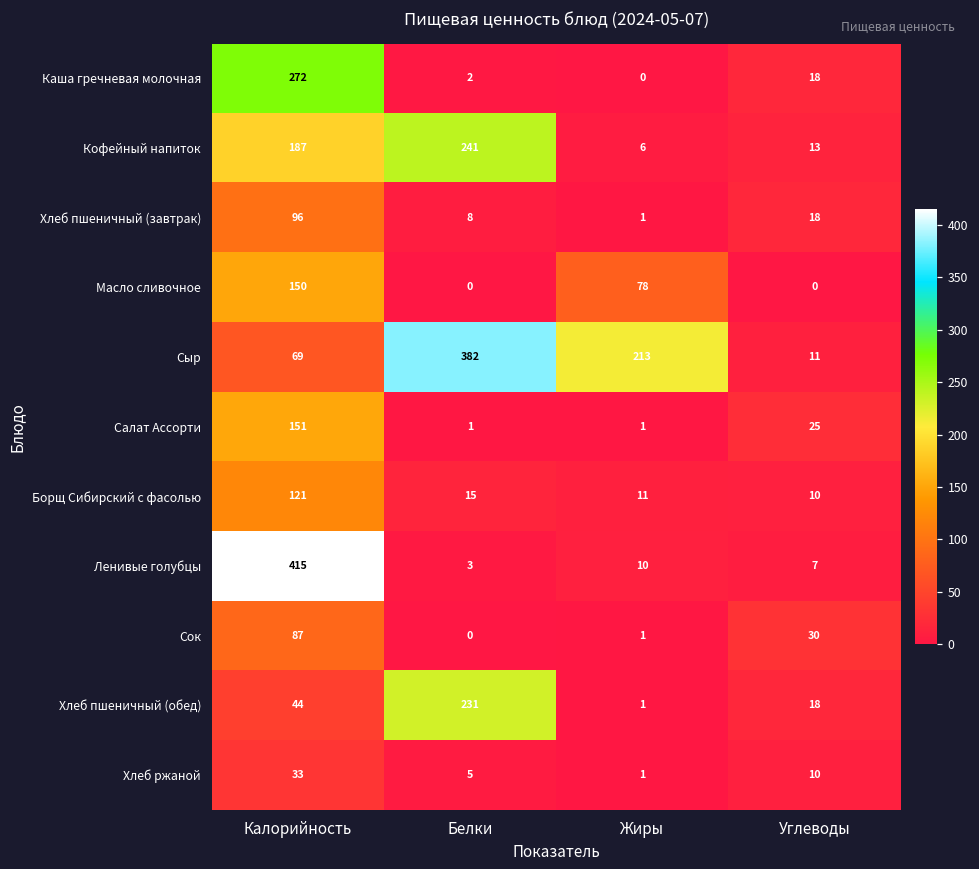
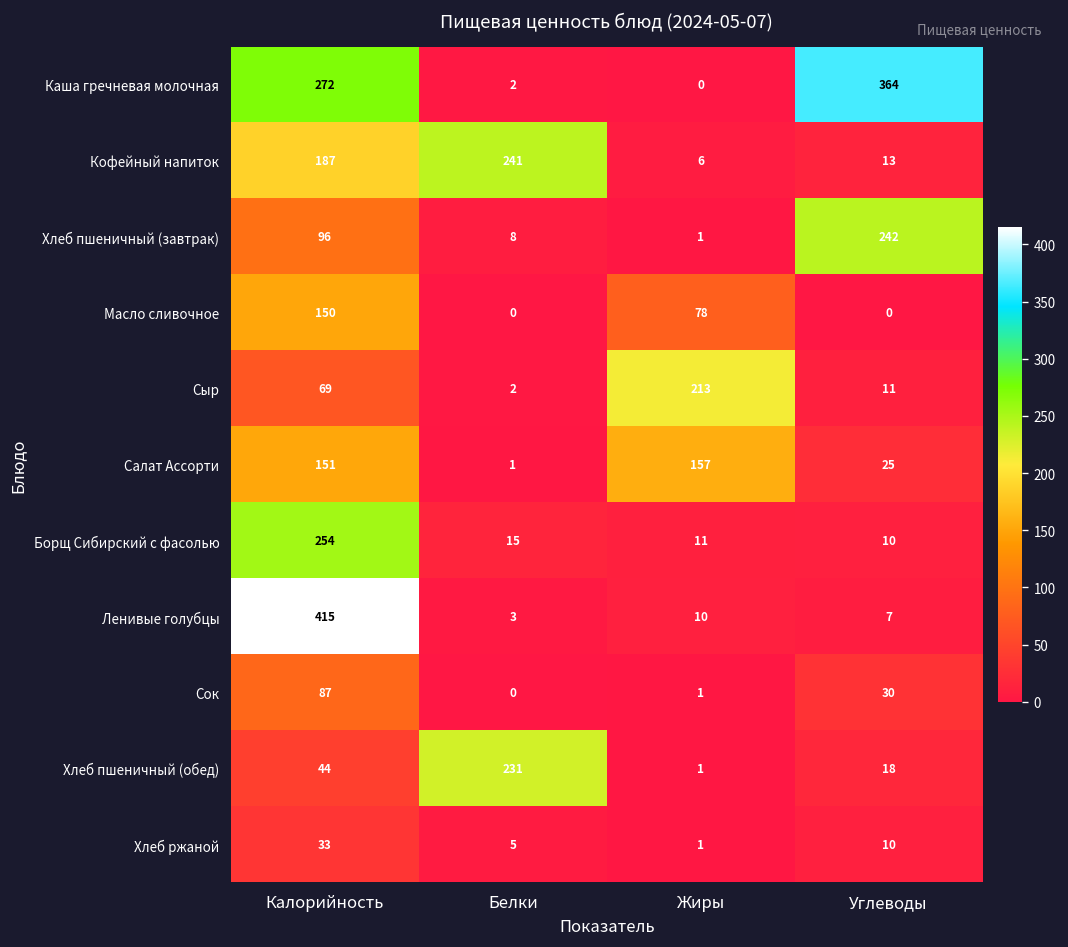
  {
    "Каша гречневая молочная": {
      "Калорийность": 272,
      "Белки": 2,
      "Жиры": 0,
-     "Углеводы": 18
+     "Углеводы": 364
    },
    "Кофейный напиток": {
      "Калорийность": 187,
      "Белки": 241,
      "Жиры": 6,
      "Углеводы": 13
    },
    "Хлеб пшеничный (завтрак)": {
      "Калорийность": 96,
      "Белки": 8,
      "Жиры": 1,
-     "Углеводы": 18
+     "Углеводы": 242
    },
    "Масло сливочное": {
      "Калорийность": 150,
      "Белки": 0,
      "Жиры": 78,
      "Углеводы": 0
    },
    "Сыр": {
      "Калорийность": 69,
-     "Белки": 382,
+     "Белки": 2,
      "Жиры": 213,
      "Углеводы": 11
    },
    "Салат Ассорти": {
      "Калорийность": 151,
      "Белки": 1,
-     "Жиры": 1,
+     "Жиры": 157,
      "Углеводы": 25
    },
    "Борщ Сибирский с фасолью": {
-     "Калорийность": 121,
+     "Калорийность": 254,
      "Белки": 15,
      "Жиры": 11,
      "Углеводы": 10
    },
    "Ленивые голубцы": {
      "Калорийность": 415,
      "Белки": 3,
      "Жиры": 10,
      "Углеводы": 7
    },
    "Сок": {
      "Калорийность": 87,
      "Белки": 0,
      "Жиры": 1,
      "Углеводы": 30
    },
    "Хлеб пшеничный (обед)": {
      "Калорийность": 44,
      "Белки": 231,
      "Жиры": 1,
      "Углеводы": 18
    },
    "Хлеб ржаной": {
      "Калорийность": 33,
      "Белки": 5,
      "Жиры": 1,
      "Углеводы": 10
    }
  }
